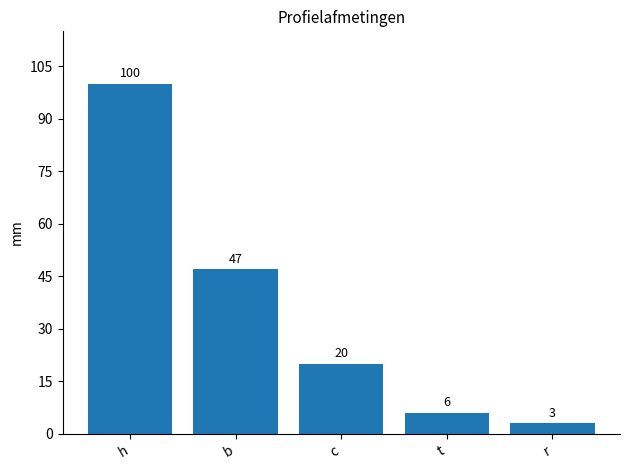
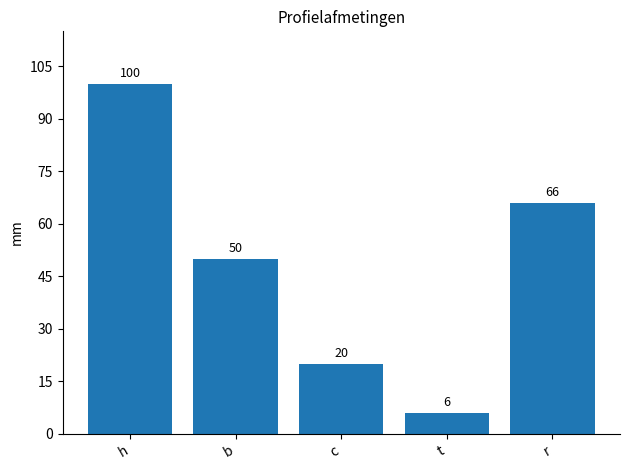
  {
    "h": 100,
-   "b": 47,
+   "b": 50,
    "c": 20,
    "t": 6,
-   "r": 3
+   "r": 66
  }
